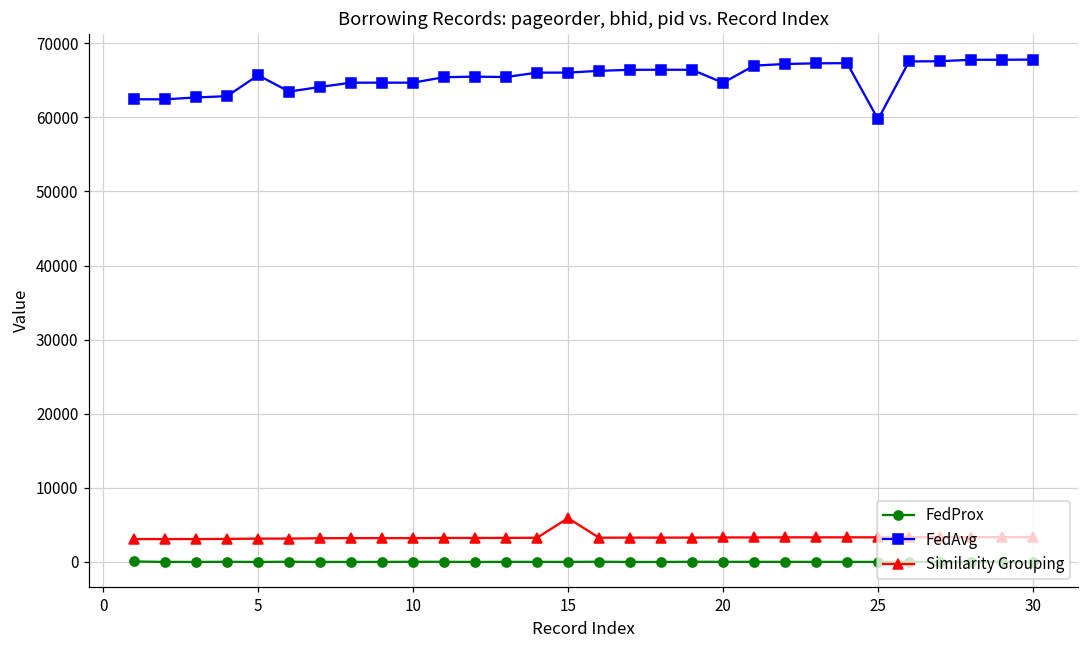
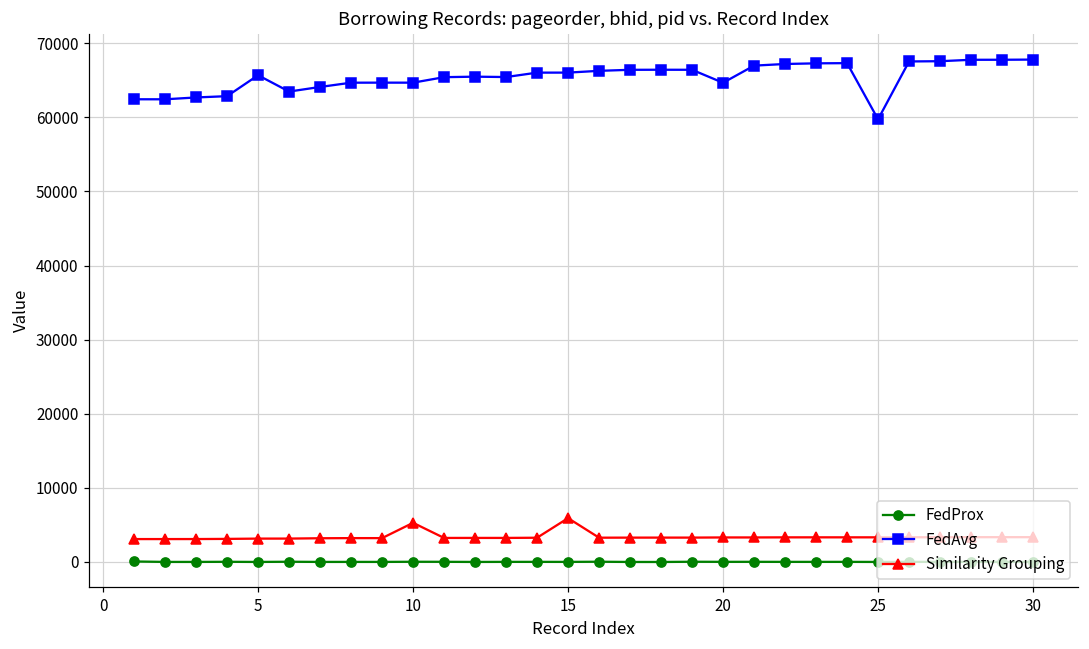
  {
    "FedProx": {
      "5": 0,
      "10": 0,
      "15": 0,
      "20": 0
    },
    "FedAvg": {
      "5": 66000,
      "10": 65000,
      "15": 66000,
      "20": 65000,
      "25": 60000,
      "30": 68000
    },
    "Similarity Grouping": {
      "5": 3000,
-     "10": 3000,
+     "10": 5000,
      "15": 6000,
      "20": 3000
    }
  }
